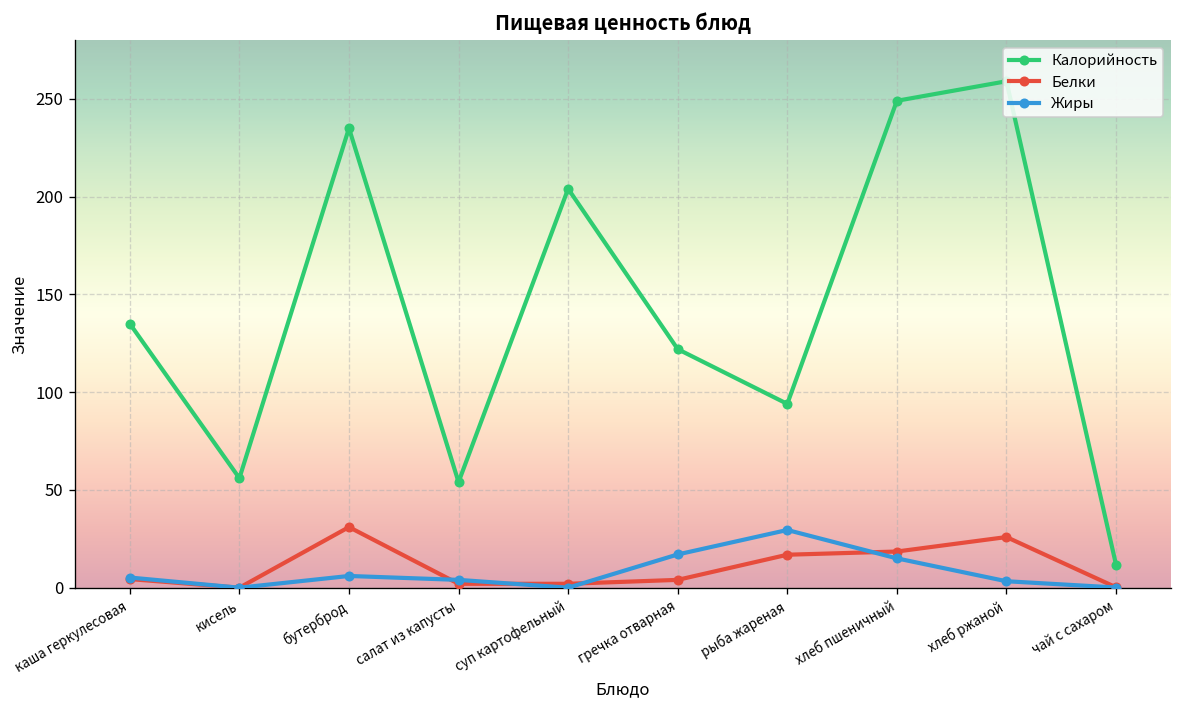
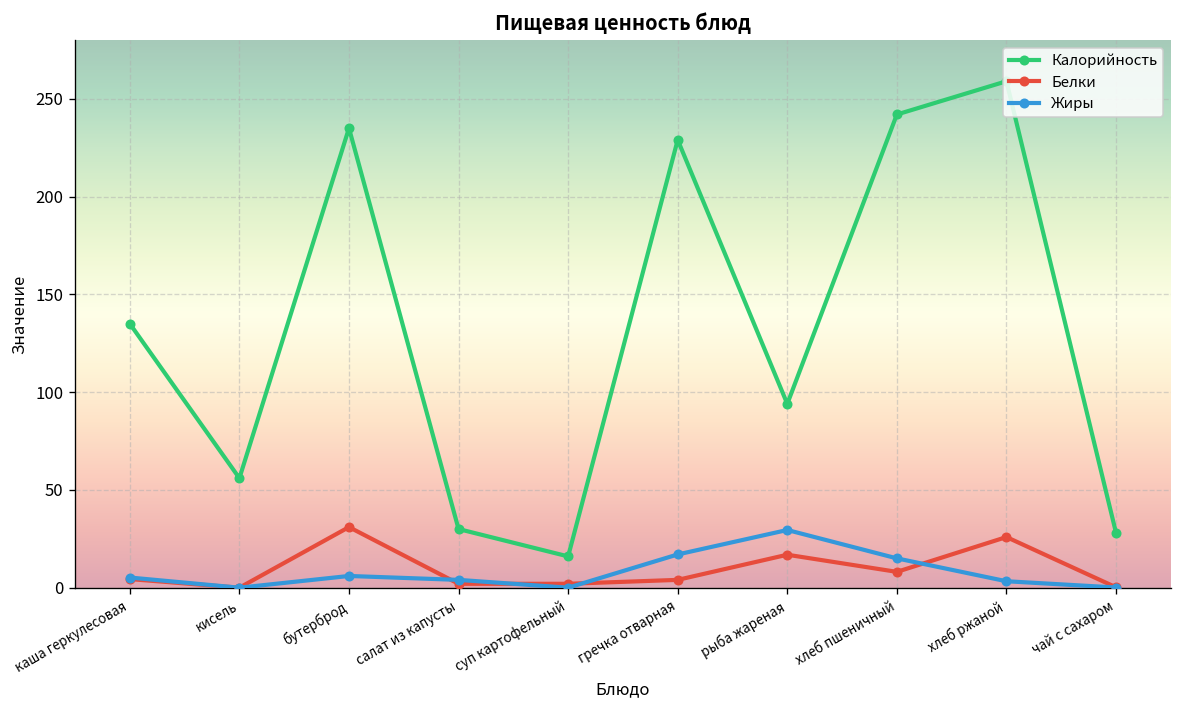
  {
    "Калорийность": {
      "каша геркулесовая": 135,
      "кисель": 56,
      "бутерброд": 235,
-     "салат из капусты": 54,
-     "суп картофельный": 204,
-     "гречка отварная": 122,
+     "салат из капусты": 30,
+     "суп картофельный": 16,
+     "гречка отварная": 229,
      "рыба жареная": 94,
-     "хлеб пшеничный": 249,
-     "чай с сахаром": 12
+     "хлеб пшеничный": 242,
+     "чай с сахаром": 28
    },
    "Белки": {
      "бутерброд": 31,
      "салат из капусты": 2,
      "суп картофельный": 2,
      "гречка отварная": 4,
      "рыба жареная": 17,
-     "хлеб пшеничный": 19,
+     "хлеб пшеничный": 8,
      "хлеб ржаной": 26
    },
    "Жиры": {
      "бутерброд": 6,
      "салат из капусты": 4,
      "суп картофельный": 0,
      "гречка отварная": 17,
      "рыба жареная": 30,
      "хлеб пшеничный": 15,
      "хлеб ржаной": 3
    }
  }
